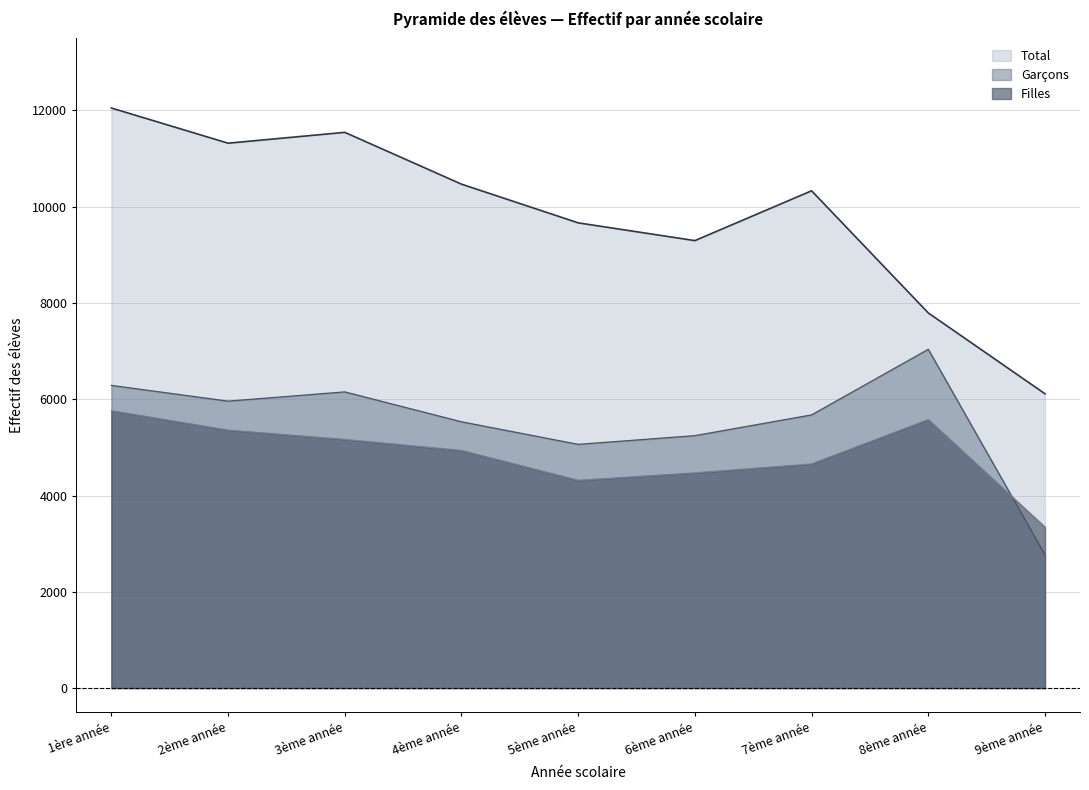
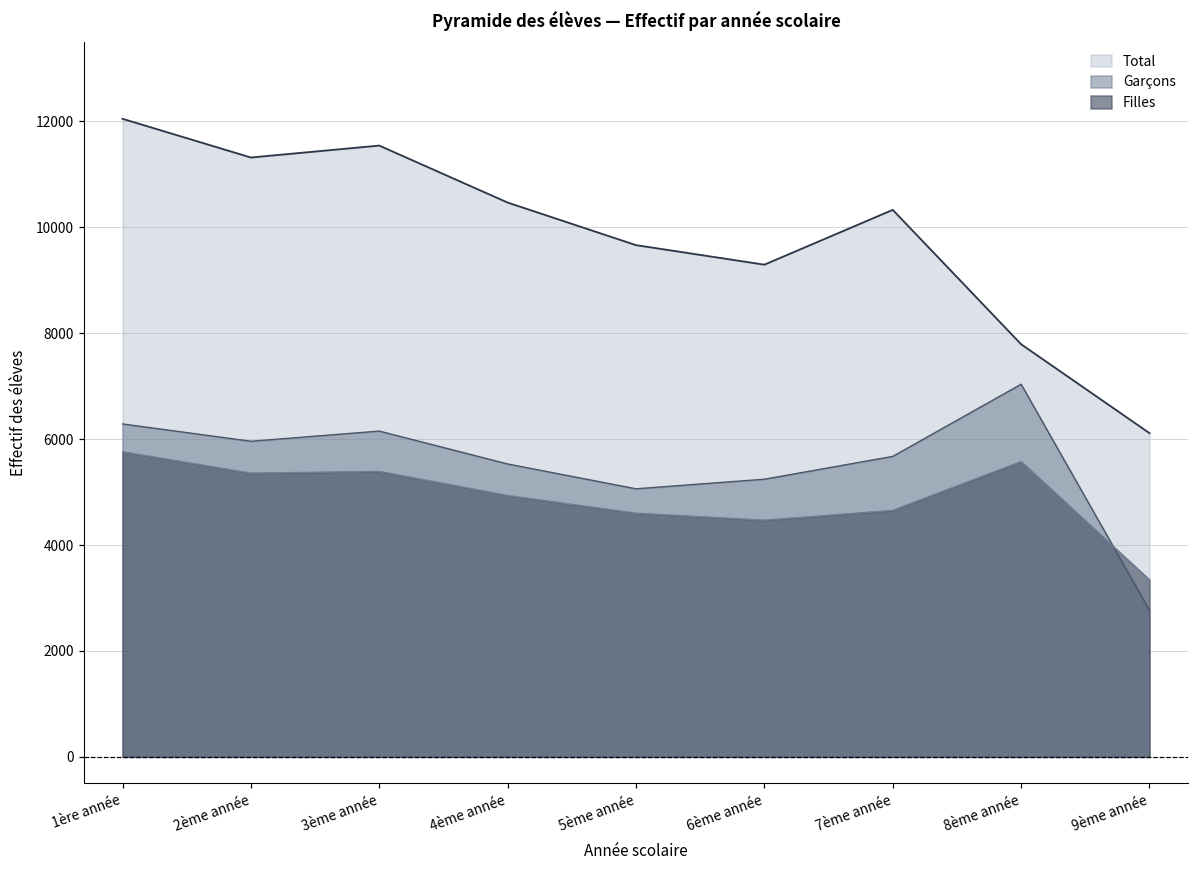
  {
    "Total": {
      "1ère année": 12100,
      "2ème année": 11300,
      "3ème année": 11500,
      "4ème année": 10500,
      "5ème année": 9700,
      "6ème année": 9300,
      "7ème année": 10300,
      "8ème année": 7800,
      "9ème année": 6100
    },
    "Garçons": {
      "1ère année": 6300,
      "2ème année": 6000,
      "3ème année": 6200,
      "4ème année": 5500,
      "5ème année": 5100,
      "6ème année": 5200,
      "7ème année": 5700,
      "8ème année": 7000,
      "9ème année": 2800
    },
    "Filles": {
      "1ère année": 5800,
      "2ème année": 5400,
-     "3ème année": 5200,
+     "3ème année": 5400,
      "4ème année": 4900,
-     "5ème année": 4300,
+     "5ème année": 4600,
      "6ème année": 4500,
      "7ème année": 4700,
      "8ème année": 5600,
      "9ème année": 3300
    }
  }
